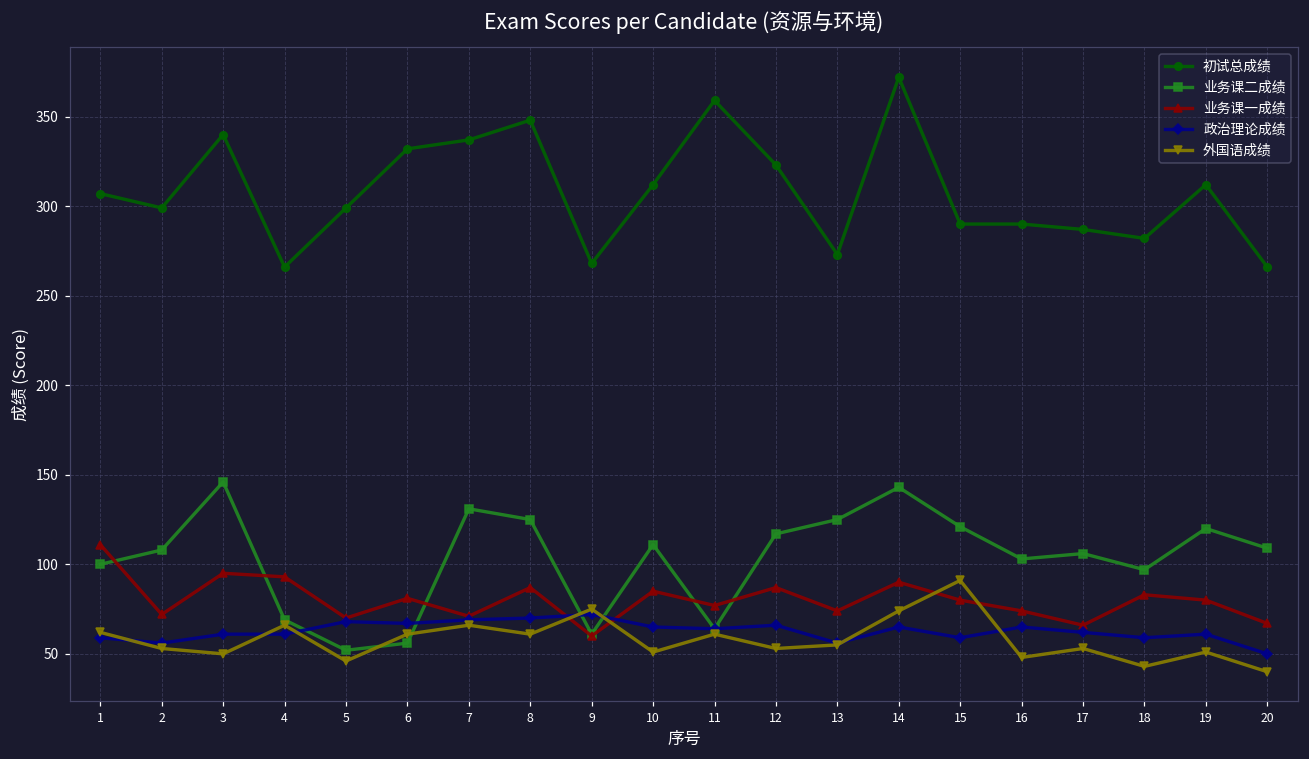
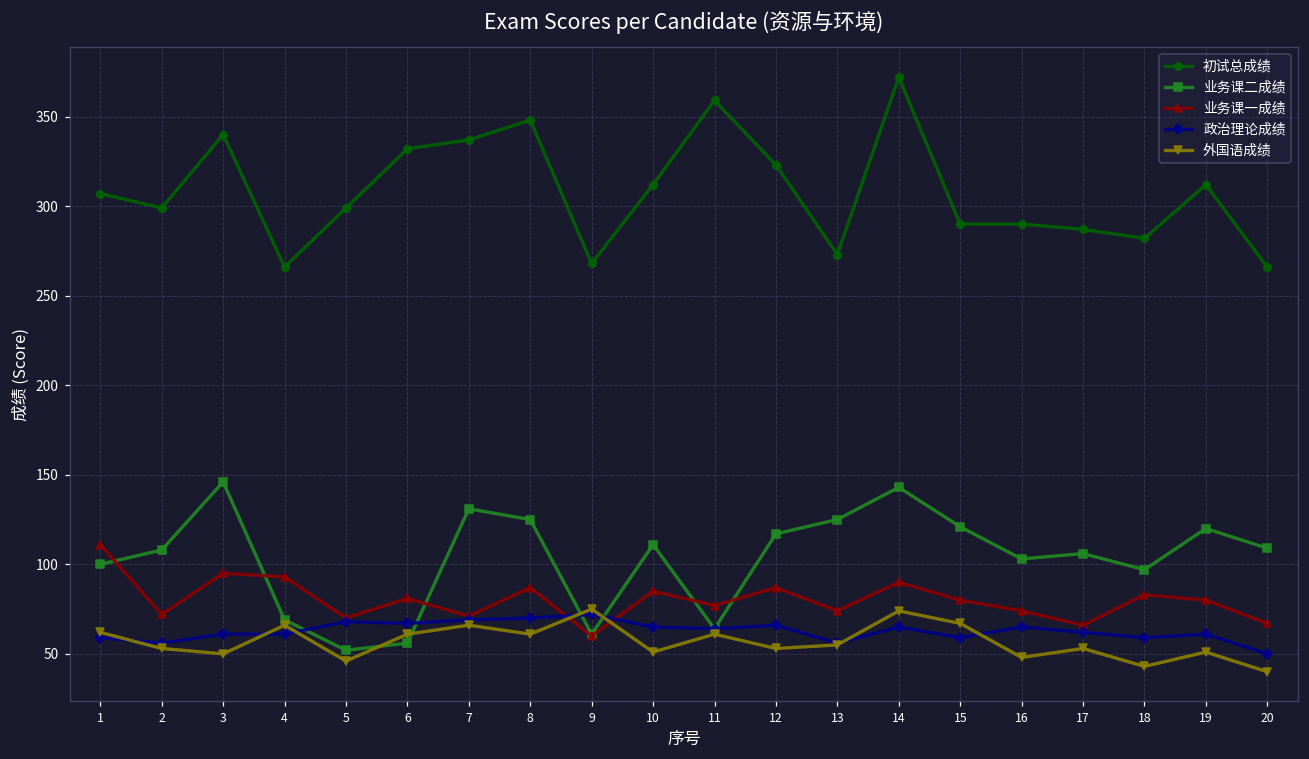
  {
    "初试总成绩": {
      "1": 307,
      "2": 299,
      "3": 340,
      "4": 266,
      "5": 299,
      "6": 332,
      "7": 337,
      "8": 348,
      "9": 268,
      "10": 312,
      "11": 359,
      "12": 323,
      "13": 273,
      "14": 372,
      "15": 290,
      "16": 290,
      "17": 287,
      "18": 282,
      "19": 312,
      "20": 266
    },
    "业务课二成绩": {
      "1": 100,
      "2": 108,
      "3": 146,
      "4": 69,
      "5": 52,
      "6": 56,
      "7": 131,
      "8": 125,
      "10": 111,
      "12": 117,
      "13": 125,
      "14": 143,
      "15": 121,
      "16": 103,
      "17": 106,
      "18": 97,
      "19": 120,
      "20": 109
    },
    "业务课一成绩": {
      "1": 111,
      "2": 72,
      "3": 95,
      "4": 93,
      "5": 70,
      "6": 81,
      "7": 71,
      "8": 87,
      "10": 85,
      "11": 77,
      "12": 87,
      "13": 74,
      "14": 90,
      "15": 80,
      "16": 74,
      "17": 66,
      "18": 83,
      "19": 80,
      "20": 67
    },
    "政治理论成绩": {
      "1": 59,
      "2": 56,
      "3": 61,
      "4": 61,
      "5": 68,
      "6": 67,
      "7": 69,
      "8": 70,
      "9": 72,
      "10": 65,
      "12": 66,
      "14": 65,
      "15": 59,
      "16": 65,
      "17": 62,
      "18": 59,
      "19": 61,
      "20": 50
    },
    "外国语成绩": {
      "1": 62,
      "2": 53,
      "3": 50,
      "4": 66,
      "5": 46,
      "6": 61,
      "7": 66,
      "8": 61,
      "9": 75,
      "10": 51,
      "11": 61,
      "12": 53,
      "14": 74,
-     "15": 91,
+     "15": 67,
      "16": 48,
      "17": 53,
      "18": 43,
      "19": 51,
      "20": 40
    }
  }
